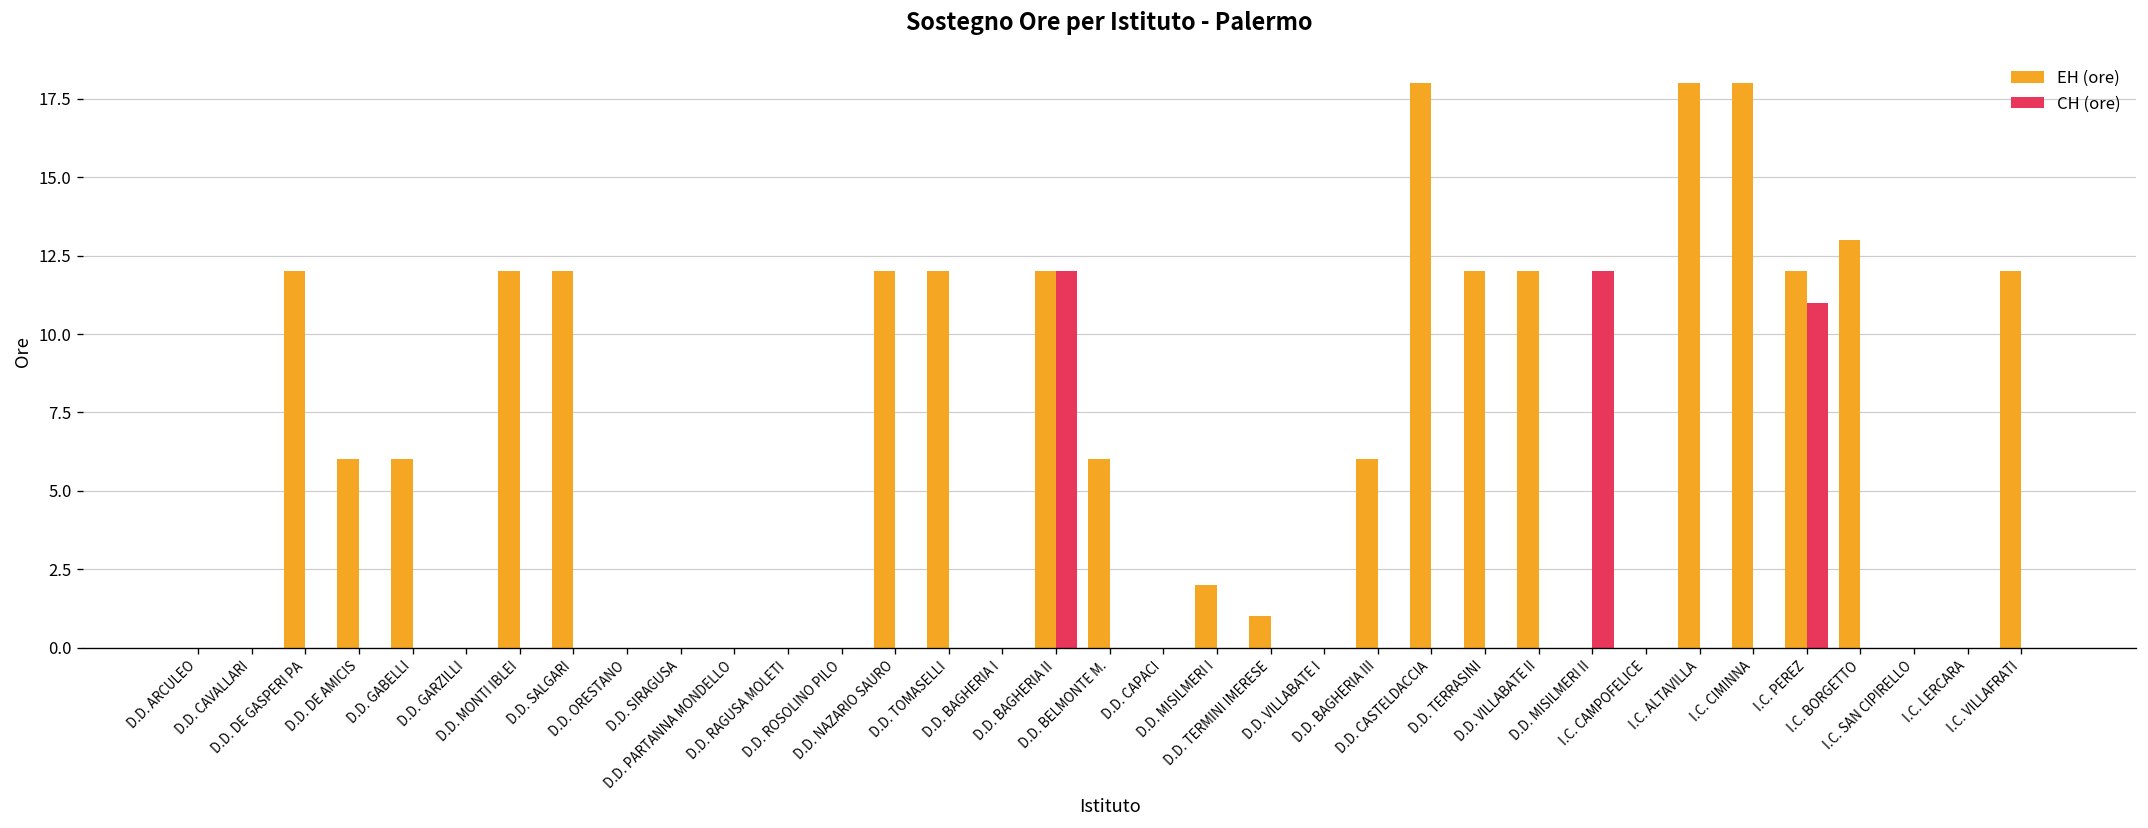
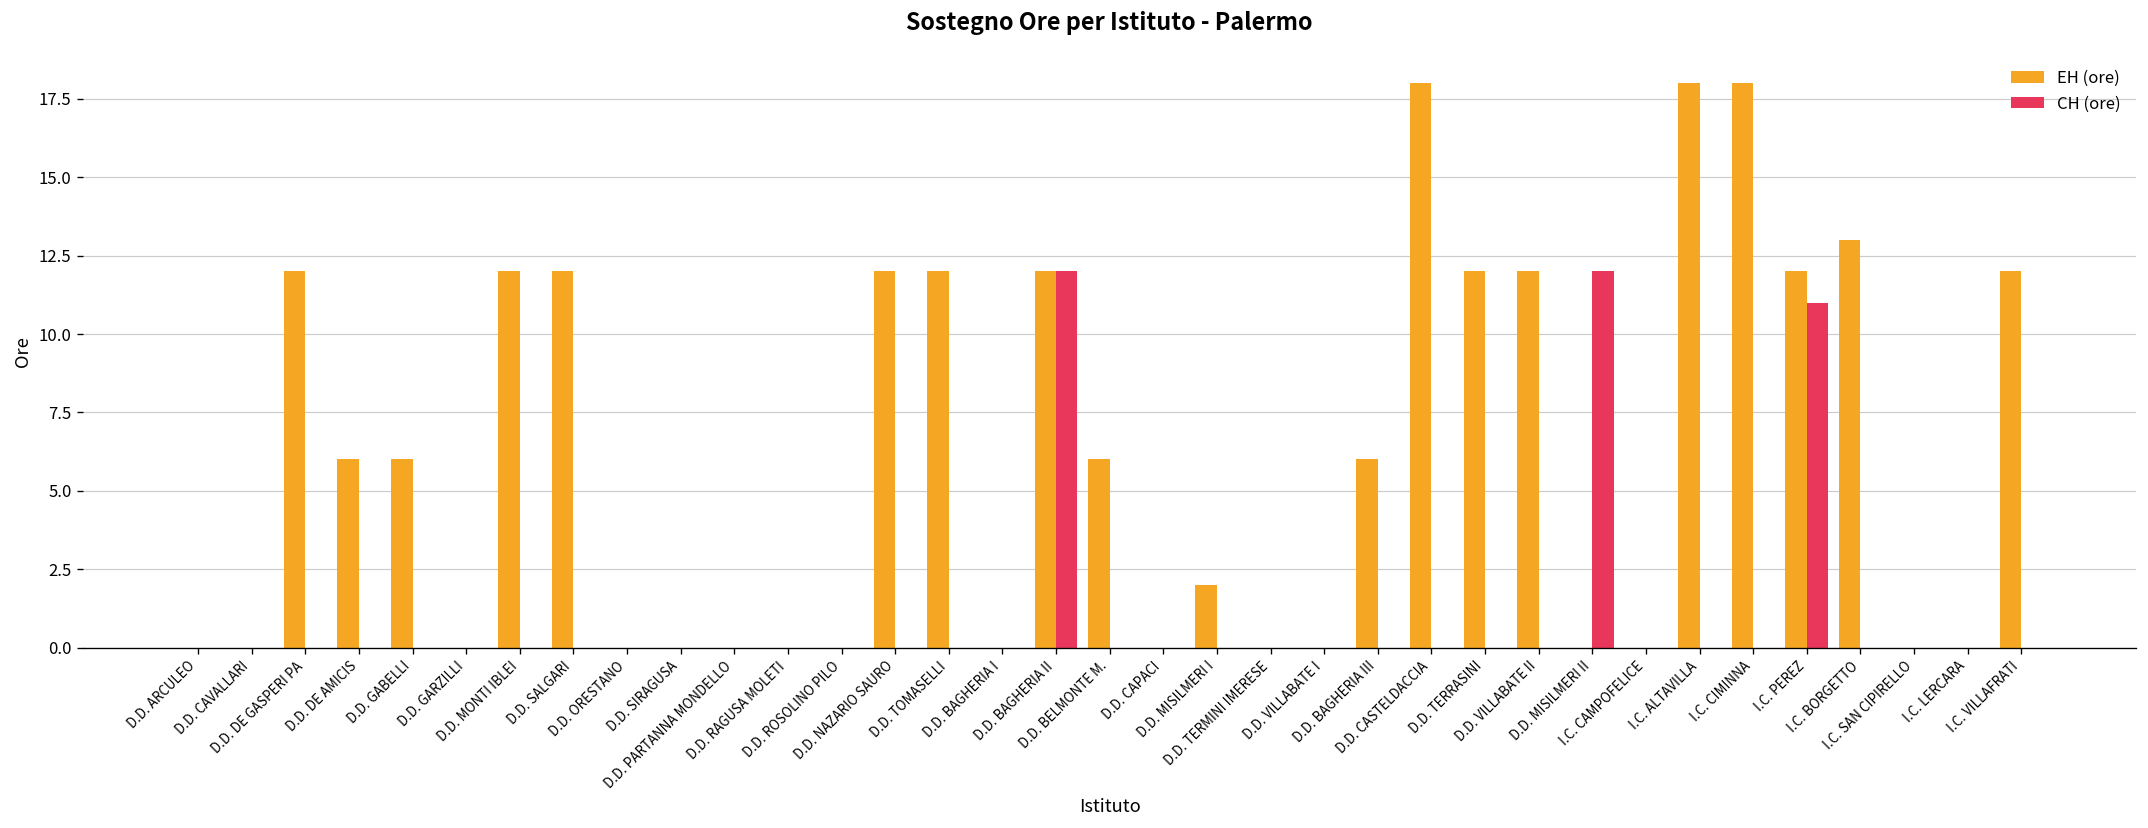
  {
    "EH (ore)": {
      "D.D. ARCULEO": 0,
      "D.D. CAVALLARI": 0,
      "D.D. DE GASPERI PA": 12,
      "D.D. DE AMICIS": 6,
      "D.D. GABELLI": 6,
      "D.D. GARZILLI": 0,
      "D.D. MONTI IBLEI": 12,
      "D.D. SALGARI": 12,
      "D.D. ORESTANO": 0,
      "D.D. SIRAGUSA": 0,
      "D.D. PARTANNA MONDELLO": 0,
      "D.D. RAGUSA MOLETI": 0,
      "D.D. ROSOLINO PILO": 0,
      "D.D. NAZARIO SAURO": 12,
      "D.D. TOMASELLI": 12,
      "D.D. BAGHERIA I": 0,
      "D.D. BAGHERIA II": 12,
      "D.D. BELMONTE M.": 6,
      "D.D. CAPACI": 0,
      "D.D. MISILMERI I": 2,
-     "D.D. TERMINI IMERESE": 1,
+     "D.D. TERMINI IMERESE": 0,
      "D.D. VILLABATE I": 0,
      "D.D. BAGHERIA III": 6,
      "D.D. CASTELDACCIA": 18,
      "D.D. TERRASINI": 12,
      "D.D. VILLABATE II": 12,
      "D.D. MISILMERI II": 0,
      "I.C. CAMPOFELICE": 0,
      "I.C. ALTAVILLA": 18,
      "I.C. CIMINNA": 18,
      "I.C. PEREZ": 12,
      "I.C. BORGETTO": 13,
      "I.C. SAN CIPIRELLO": 0,
      "I.C. LERCARA": 0,
      "I.C. VILLAFRATI": 12
    },
    "CH (ore)": {
      "D.D. ARCULEO": 0,
      "D.D. CAVALLARI": 0,
      "D.D. DE GASPERI PA": 0,
      "D.D. DE AMICIS": 0,
      "D.D. GABELLI": 0,
      "D.D. GARZILLI": 0,
      "D.D. MONTI IBLEI": 0,
      "D.D. SALGARI": 0,
      "D.D. ORESTANO": 0,
      "D.D. SIRAGUSA": 0,
      "D.D. PARTANNA MONDELLO": 0,
      "D.D. RAGUSA MOLETI": 0,
      "D.D. ROSOLINO PILO": 0,
      "D.D. NAZARIO SAURO": 0,
      "D.D. TOMASELLI": 0,
      "D.D. BAGHERIA I": 0,
      "D.D. BAGHERIA II": 12,
      "D.D. BELMONTE M.": 0,
      "D.D. CAPACI": 0,
      "D.D. MISILMERI I": 0,
      "D.D. TERMINI IMERESE": 0,
      "D.D. VILLABATE I": 0,
      "D.D. BAGHERIA III": 0,
      "D.D. CASTELDACCIA": 0,
      "D.D. TERRASINI": 0,
      "D.D. VILLABATE II": 0,
      "D.D. MISILMERI II": 12,
      "I.C. CAMPOFELICE": 0,
      "I.C. ALTAVILLA": 0,
      "I.C. CIMINNA": 0,
      "I.C. PEREZ": 11,
      "I.C. BORGETTO": 0,
      "I.C. SAN CIPIRELLO": 0,
      "I.C. LERCARA": 0,
      "I.C. VILLAFRATI": 0
    }
  }
